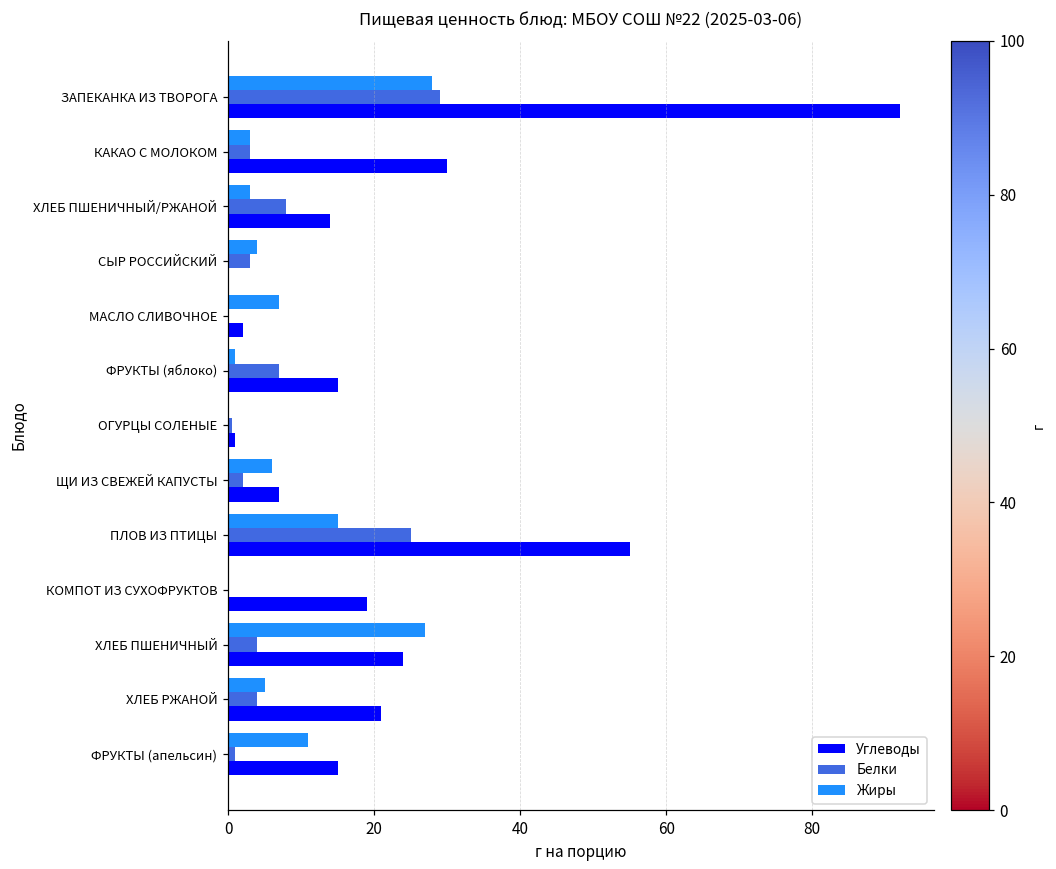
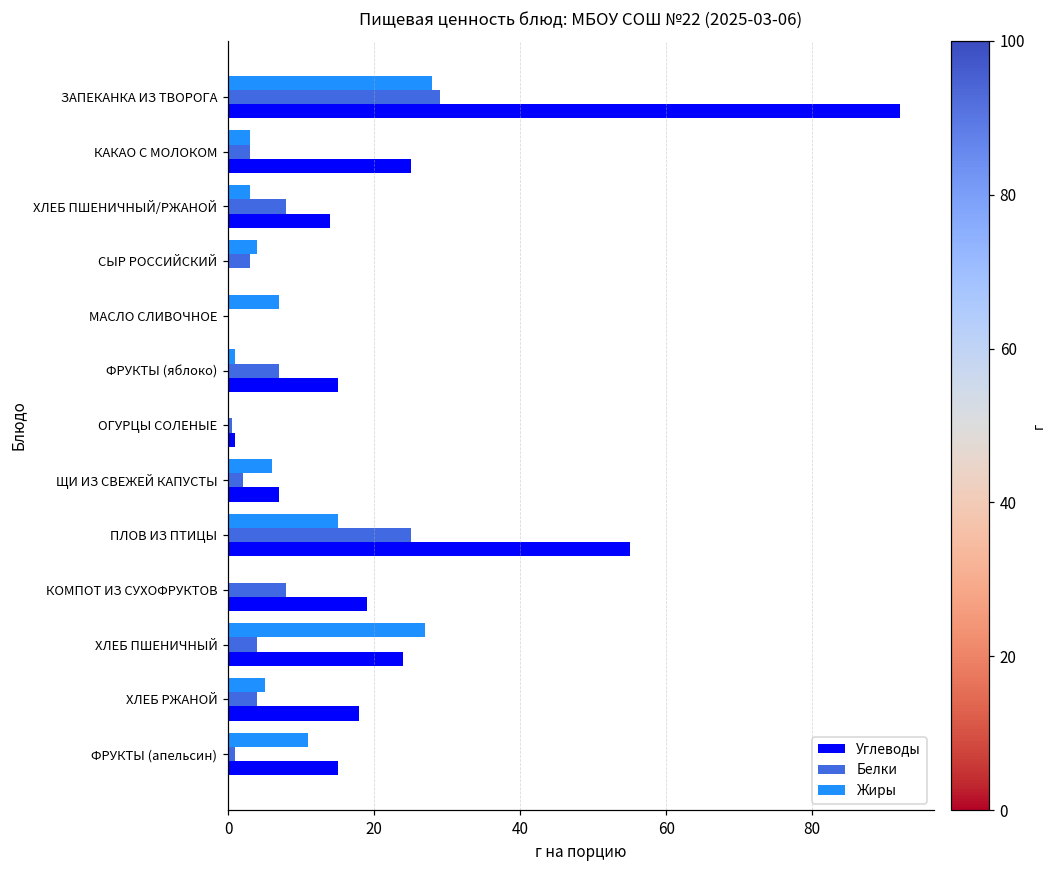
  {
    "Углеводы": {
      "ЗАПЕКАНКА ИЗ ТВОРОГА": 92,
-     "КАКАО С МОЛОКОМ": 30,
+     "КАКАО С МОЛОКОМ": 25,
      "ХЛЕБ ПШЕНИЧНЫЙ/РЖАНОЙ": 14,
      "СЫР РОССИЙСКИЙ": 0,
-     "МАСЛО СЛИВОЧНОЕ": 2,
+     "МАСЛО СЛИВОЧНОЕ": 0,
      "ФРУКТЫ (яблоко)": 15,
      "ОГУРЦЫ СОЛЕНЫЕ": 1,
      "ЩИ ИЗ СВЕЖЕЙ КАПУСТЫ": 7,
      "ПЛОВ ИЗ ПТИЦЫ": 55,
      "КОМПОТ ИЗ СУХОФРУКТОВ": 19,
      "ХЛЕБ ПШЕНИЧНЫЙ": 24,
-     "ХЛЕБ РЖАНОЙ": 21,
+     "ХЛЕБ РЖАНОЙ": 18,
      "ФРУКТЫ (апельсин)": 15
    },
    "Белки": {
      "ЗАПЕКАНКА ИЗ ТВОРОГА": 29,
      "КАКАО С МОЛОКОМ": 3,
      "ХЛЕБ ПШЕНИЧНЫЙ/РЖАНОЙ": 8,
      "СЫР РОССИЙСКИЙ": 3,
      "МАСЛО СЛИВОЧНОЕ": 0,
      "ФРУКТЫ (яблоко)": 7,
      "ОГУРЦЫ СОЛЕНЫЕ": 1,
      "ЩИ ИЗ СВЕЖЕЙ КАПУСТЫ": 2,
      "ПЛОВ ИЗ ПТИЦЫ": 25,
-     "КОМПОТ ИЗ СУХОФРУКТОВ": 0,
+     "КОМПОТ ИЗ СУХОФРУКТОВ": 8,
      "ХЛЕБ ПШЕНИЧНЫЙ": 4,
      "ХЛЕБ РЖАНОЙ": 4,
      "ФРУКТЫ (апельсин)": 1
    },
    "Жиры": {
      "ЗАПЕКАНКА ИЗ ТВОРОГА": 28,
      "КАКАО С МОЛОКОМ": 3,
      "ХЛЕБ ПШЕНИЧНЫЙ/РЖАНОЙ": 3,
      "СЫР РОССИЙСКИЙ": 4,
      "МАСЛО СЛИВОЧНОЕ": 7,
      "ФРУКТЫ (яблоко)": 1,
      "ОГУРЦЫ СОЛЕНЫЕ": 0,
      "ЩИ ИЗ СВЕЖЕЙ КАПУСТЫ": 6,
      "ПЛОВ ИЗ ПТИЦЫ": 15,
      "КОМПОТ ИЗ СУХОФРУКТОВ": 0,
      "ХЛЕБ ПШЕНИЧНЫЙ": 27,
      "ХЛЕБ РЖАНОЙ": 5,
      "ФРУКТЫ (апельсин)": 11
    }
  }
